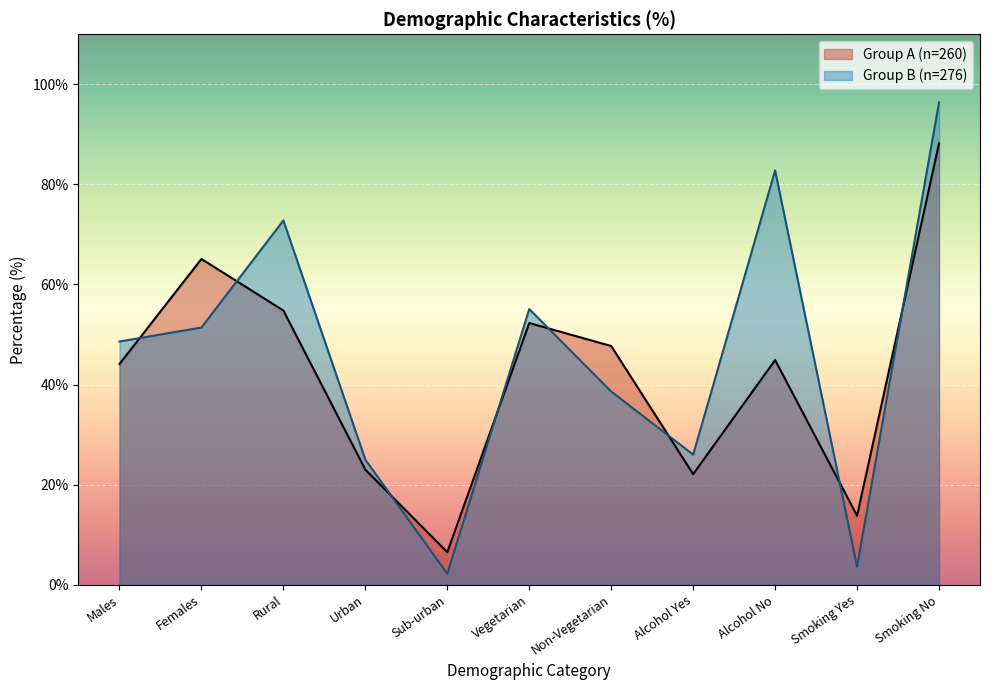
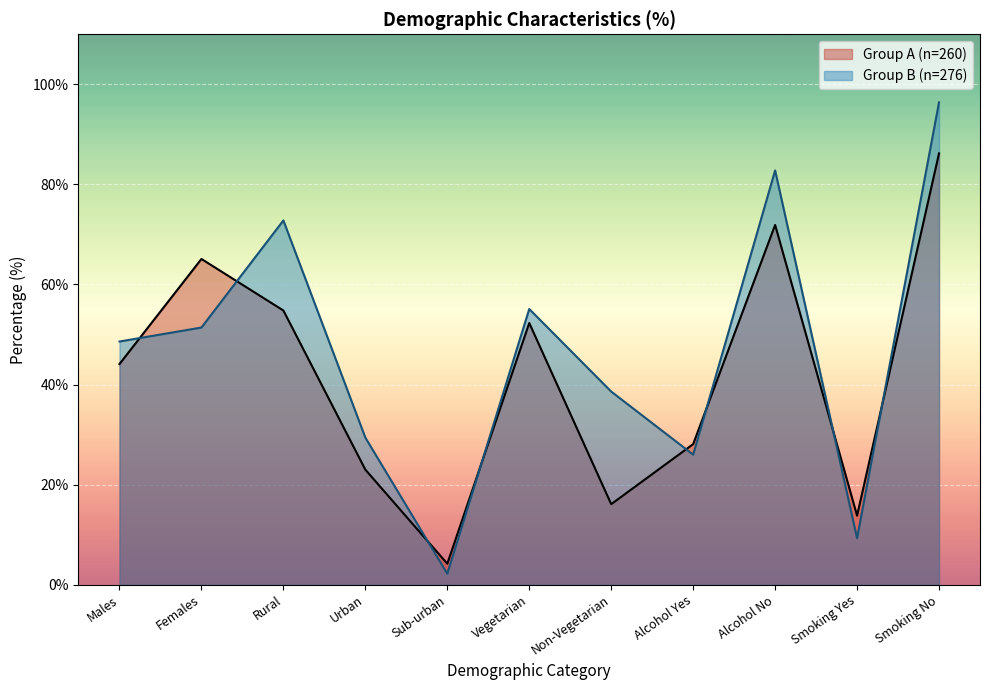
  {
    "Group A (n=260)": {
      "Males": "44%",
      "Females": "65%",
      "Rural": "55%",
      "Urban": "23%",
-     "Sub-urban": "7%",
+     "Sub-urban": "4%",
      "Vegetarian": "52%",
-     "Non-Vegetarian": "48%",
-     "Alcohol Yes": "22%",
-     "Alcohol No": "45%",
+     "Non-Vegetarian": "16%",
+     "Alcohol Yes": "28%",
+     "Alcohol No": "72%",
      "Smoking Yes": "14%",
-     "Smoking No": "88%"
+     "Smoking No": "86%"
    },
    "Group B (n=276)": {
      "Males": "49%",
      "Females": "51%",
      "Rural": "73%",
-     "Urban": "25%",
+     "Urban": "29%",
      "Sub-urban": "2%",
      "Vegetarian": "55%",
      "Non-Vegetarian": "39%",
      "Alcohol Yes": "26%",
      "Alcohol No": "83%",
-     "Smoking Yes": "4%",
+     "Smoking Yes": "9%",
      "Smoking No": "96%"
    }
  }
